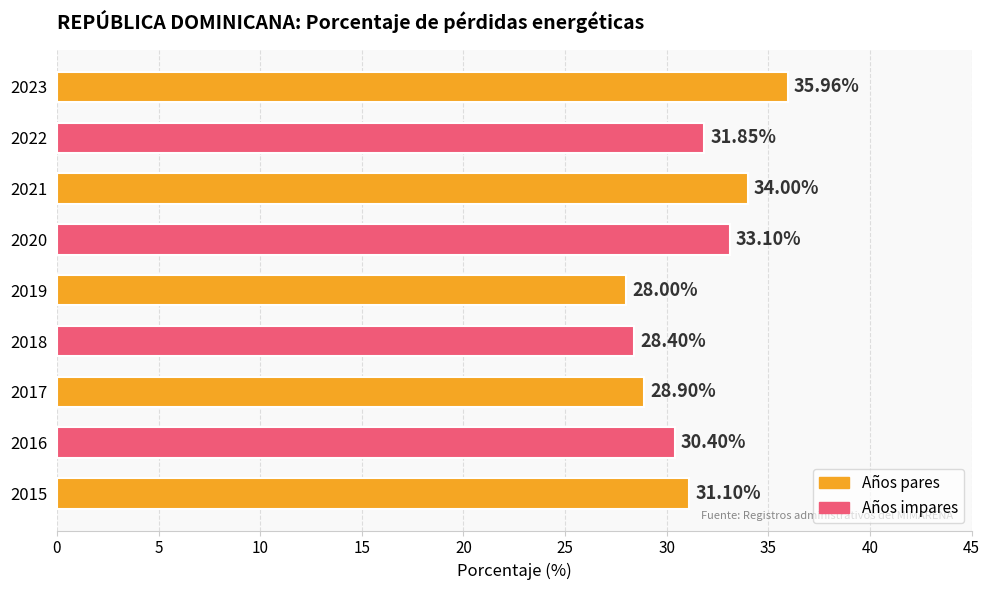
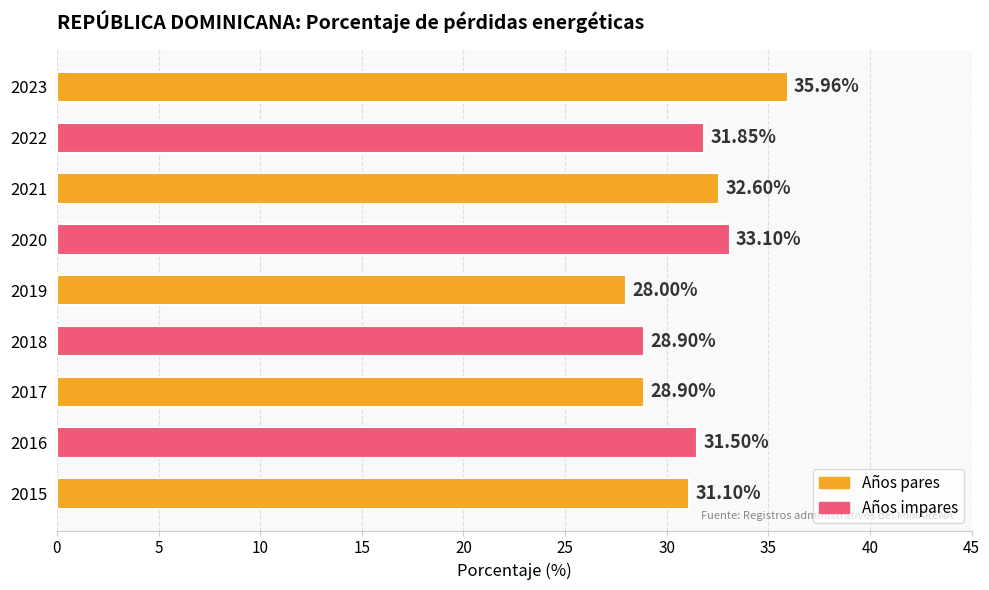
  {
    "2023": "35.96%",
    "2022": "31.85%",
-   "2021": "34.00%",
+   "2021": "32.60%",
    "2020": "33.10%",
    "2019": "28.00%",
-   "2018": "28.40%",
+   "2018": "28.90%",
    "2017": "28.90%",
-   "2016": "30.40%",
+   "2016": "31.50%",
    "2015": "31.10%"
  }
